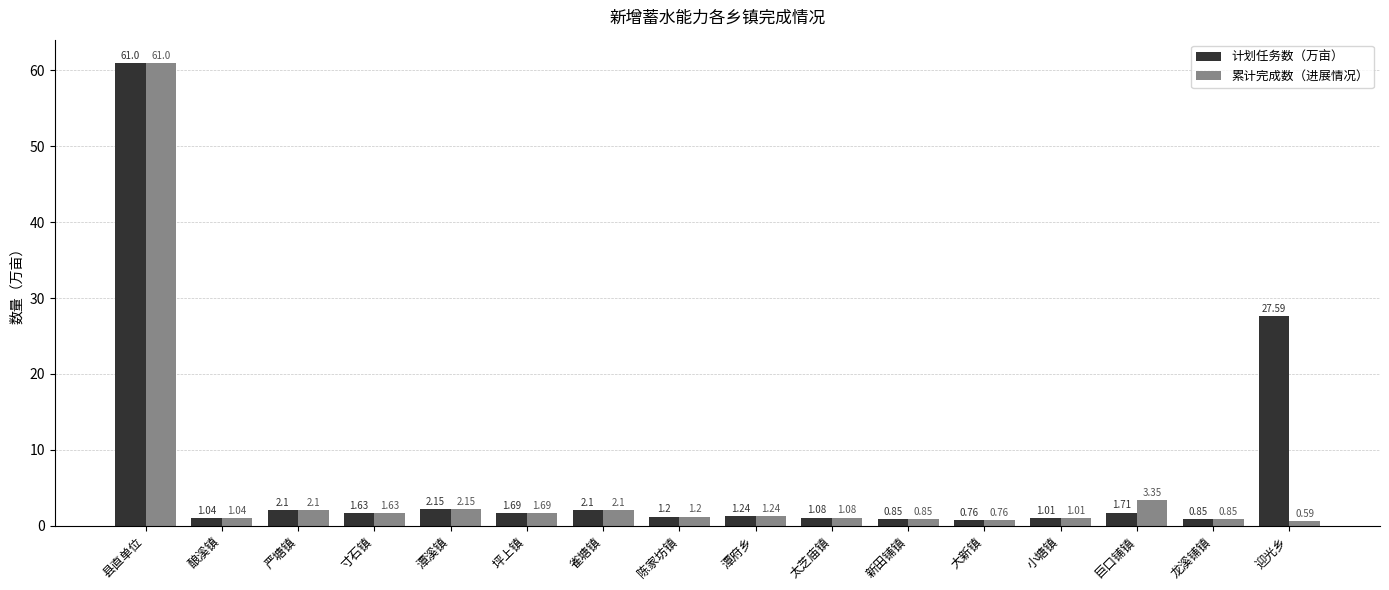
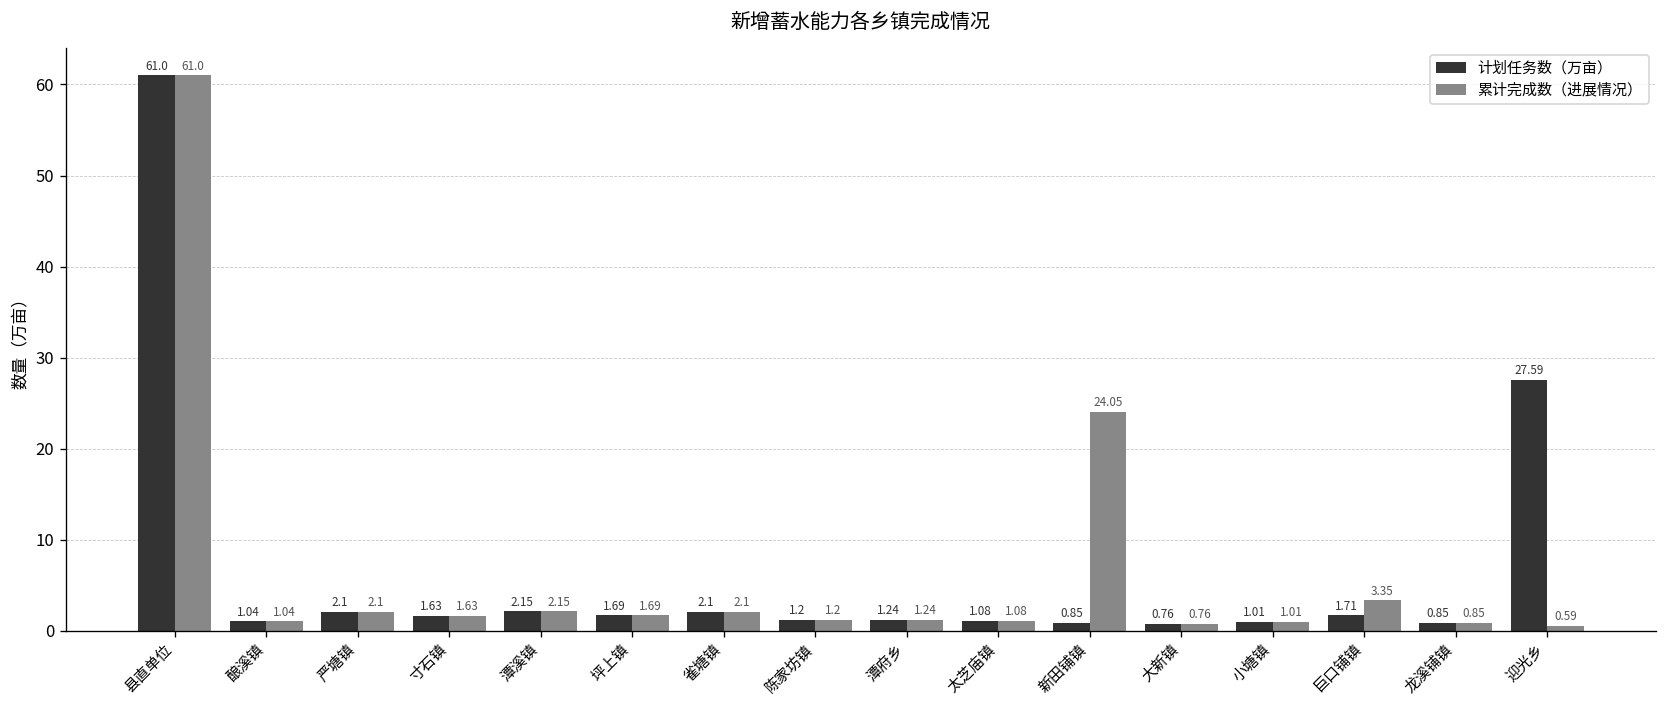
  {
    "计划任务数（万亩）": {
      "县直单位": 61.0,
      "酿溪镇": 1.04,
      "严塘镇": 2.1,
      "寸石镇": 1.63,
      "潭溪镇": 2.15,
      "坪上镇": 1.69,
      "雀塘镇": 2.1,
      "陈家坊镇": 1.2,
      "潭府乡": 1.24,
      "太芝庙镇": 1.08,
      "新田铺镇": 0.85,
      "大新镇": 0.76,
      "小塘镇": 1.01,
      "巨口铺镇": 1.71,
      "龙溪铺镇": 0.85,
      "迎光乡": 27.59
    },
    "累计完成数（进展情况）": {
      "县直单位": 61.0,
      "酿溪镇": 1.04,
      "严塘镇": 2.1,
      "寸石镇": 1.63,
      "潭溪镇": 2.15,
      "坪上镇": 1.69,
      "雀塘镇": 2.1,
      "陈家坊镇": 1.2,
      "潭府乡": 1.24,
      "太芝庙镇": 1.08,
-     "新田铺镇": 0.85,
+     "新田铺镇": 24.05,
      "大新镇": 0.76,
      "小塘镇": 1.01,
      "巨口铺镇": 3.35,
      "龙溪铺镇": 0.85,
      "迎光乡": 0.59
    }
  }
